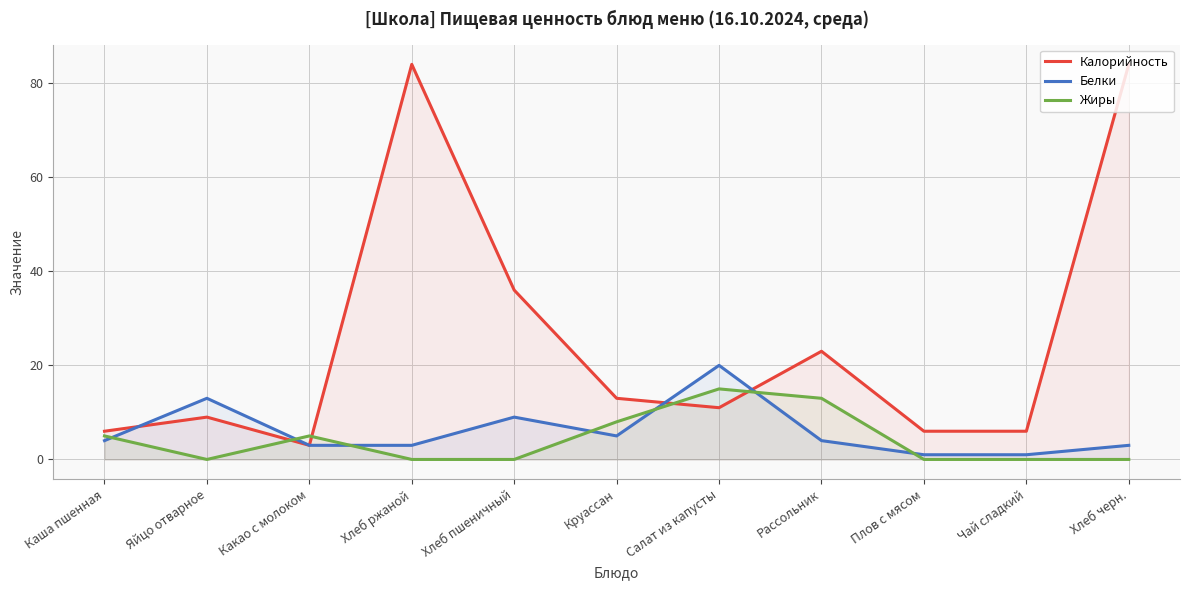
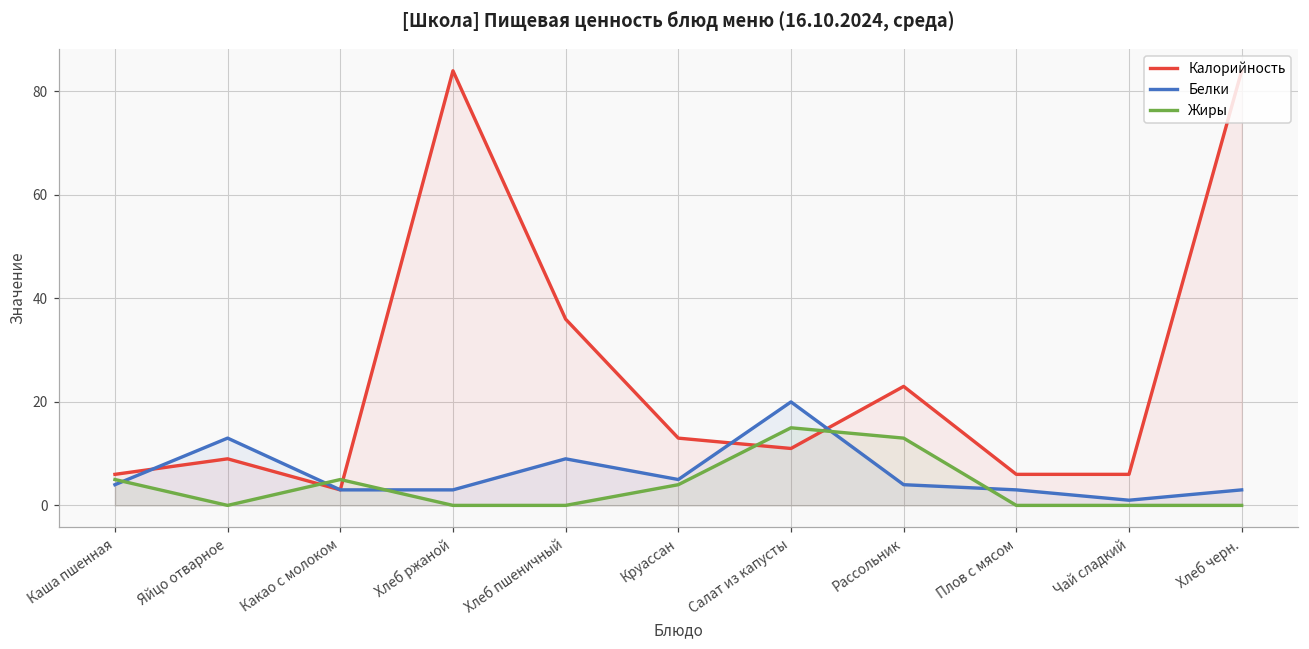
  {
    "Калорийность": {
      "Каша пшенная": 6,
      "Яйцо отварное": 9,
      "Хлеб ржаной": 84,
      "Хлеб пшеничный": 36,
      "Круассан": 13,
      "Салат из капусты": 11,
      "Рассольник": 23,
      "Плов с мясом": 6,
      "Чай сладкий": 6
    },
    "Белки": {
      "Каша пшенная": 4,
      "Яйцо отварное": 13,
      "Хлеб ржаной": 3,
      "Хлеб пшеничный": 9,
      "Круассан": 5,
      "Салат из капусты": 20,
      "Рассольник": 4,
-     "Плов с мясом": 1,
+     "Плов с мясом": 3,
      "Чай сладкий": 1,
      "Хлеб черн.": 3
    },
    "Жиры": {
      "Каша пшенная": 5,
      "Яйцо отварное": 0,
      "Какао с молоком": 5,
      "Хлеб ржаной": 0,
      "Хлеб пшеничный": 0,
-     "Круассан": 8,
+     "Круассан": 4,
      "Салат из капусты": 15,
      "Рассольник": 13,
      "Плов с мясом": 0,
      "Чай сладкий": 0,
      "Хлеб черн.": 0
    }
  }
